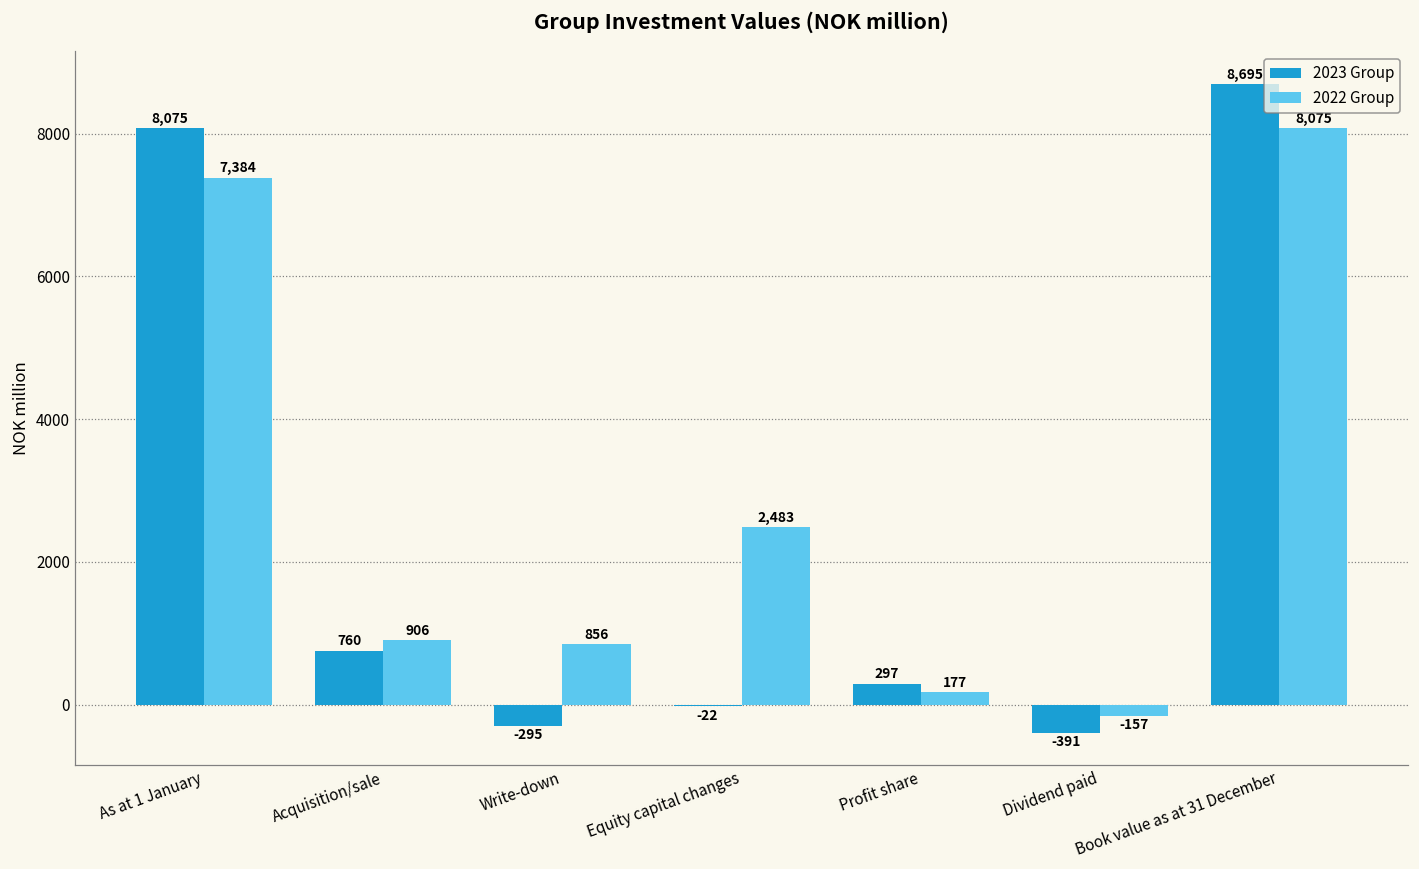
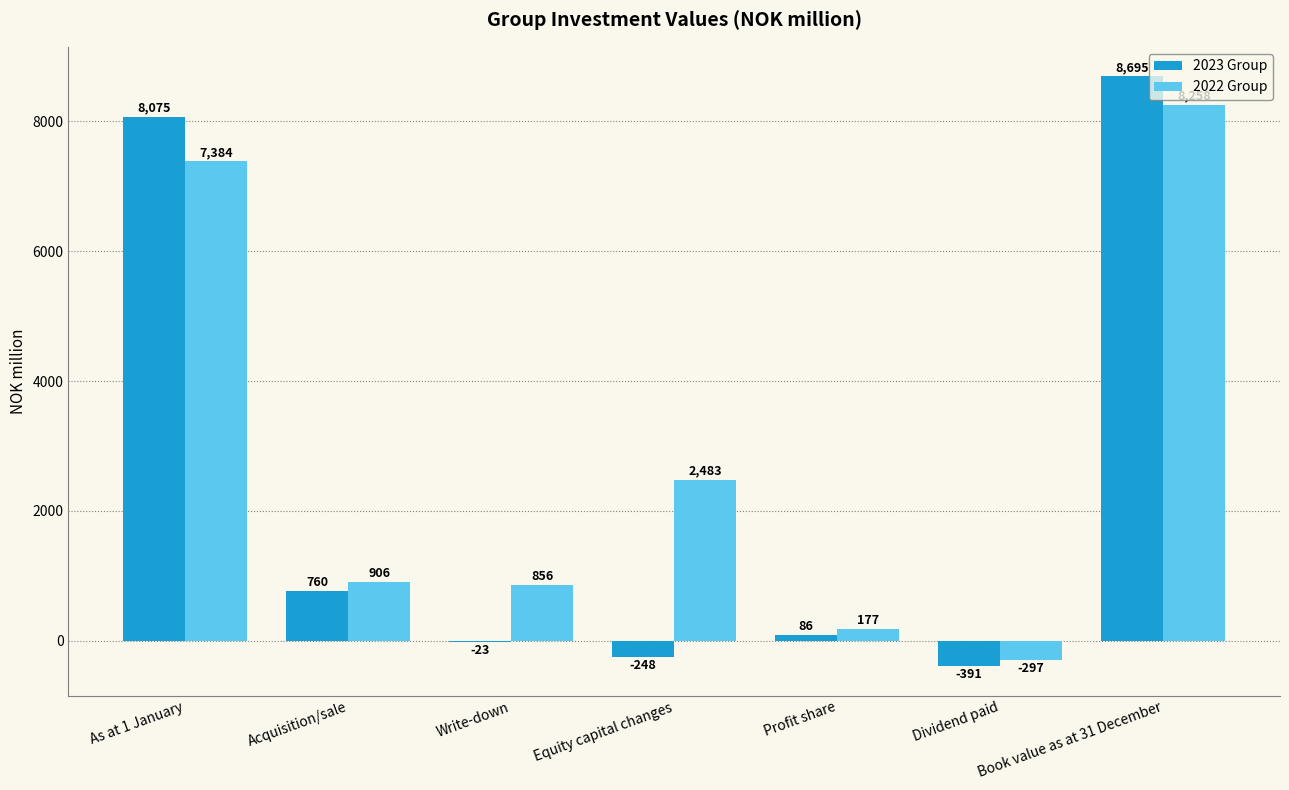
  {
    "2023 Group": {
      "As at 1 January": "8,075",
      "Acquisition/sale": "760",
-     "Write-down": "-295",
-     "Equity capital changes": "-22",
-     "Profit share": "297",
+     "Write-down": "-23",
+     "Equity capital changes": "-248",
+     "Profit share": "86",
      "Dividend paid": "-391"
    },
    "2022 Group": {
      "As at 1 January": "7,384",
      "Acquisition/sale": "906",
      "Write-down": "856",
      "Equity capital changes": "2,483",
      "Profit share": "177",
-     "Dividend paid": "-157",
-     "Book value as at 31 December": "8100"
+     "Dividend paid": "-297",
+     "Book value as at 31 December": "8300"
    }
  }
